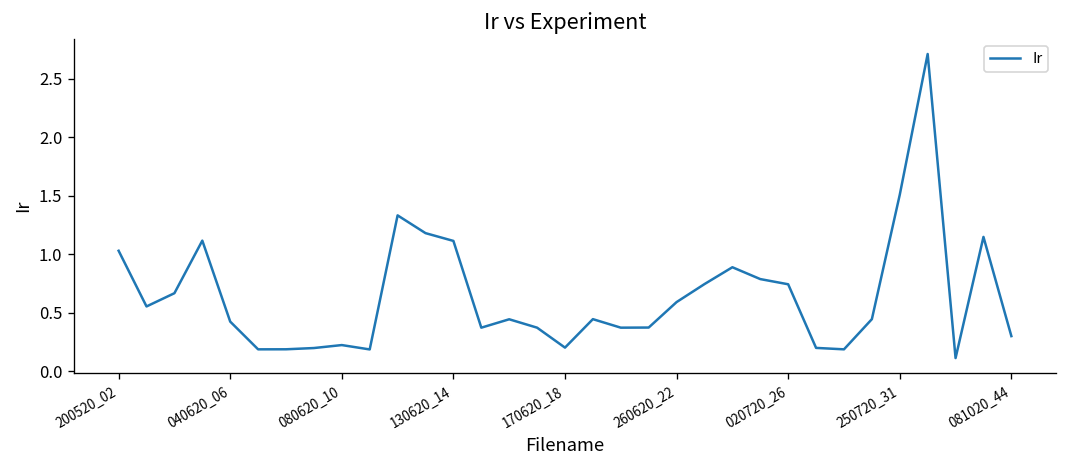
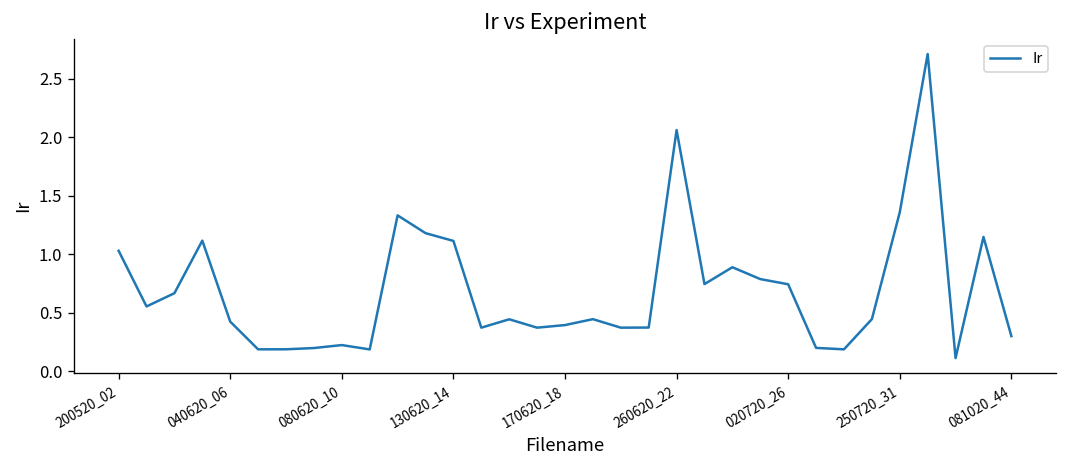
  {
    "200520_02": 1.0,
    "040620_06": 0.4,
    "080620_10": 0.2,
    "130620_14": 1.1,
-   "170620_18": 0.2,
-   "260620_22": 0.6,
+   "170620_18": 0.4,
+   "260620_22": 2.1,
    "020720_26": 0.7,
-   "250720_31": 1.5,
+   "250720_31": 1.4,
    "081020_44": 0.3
  }
